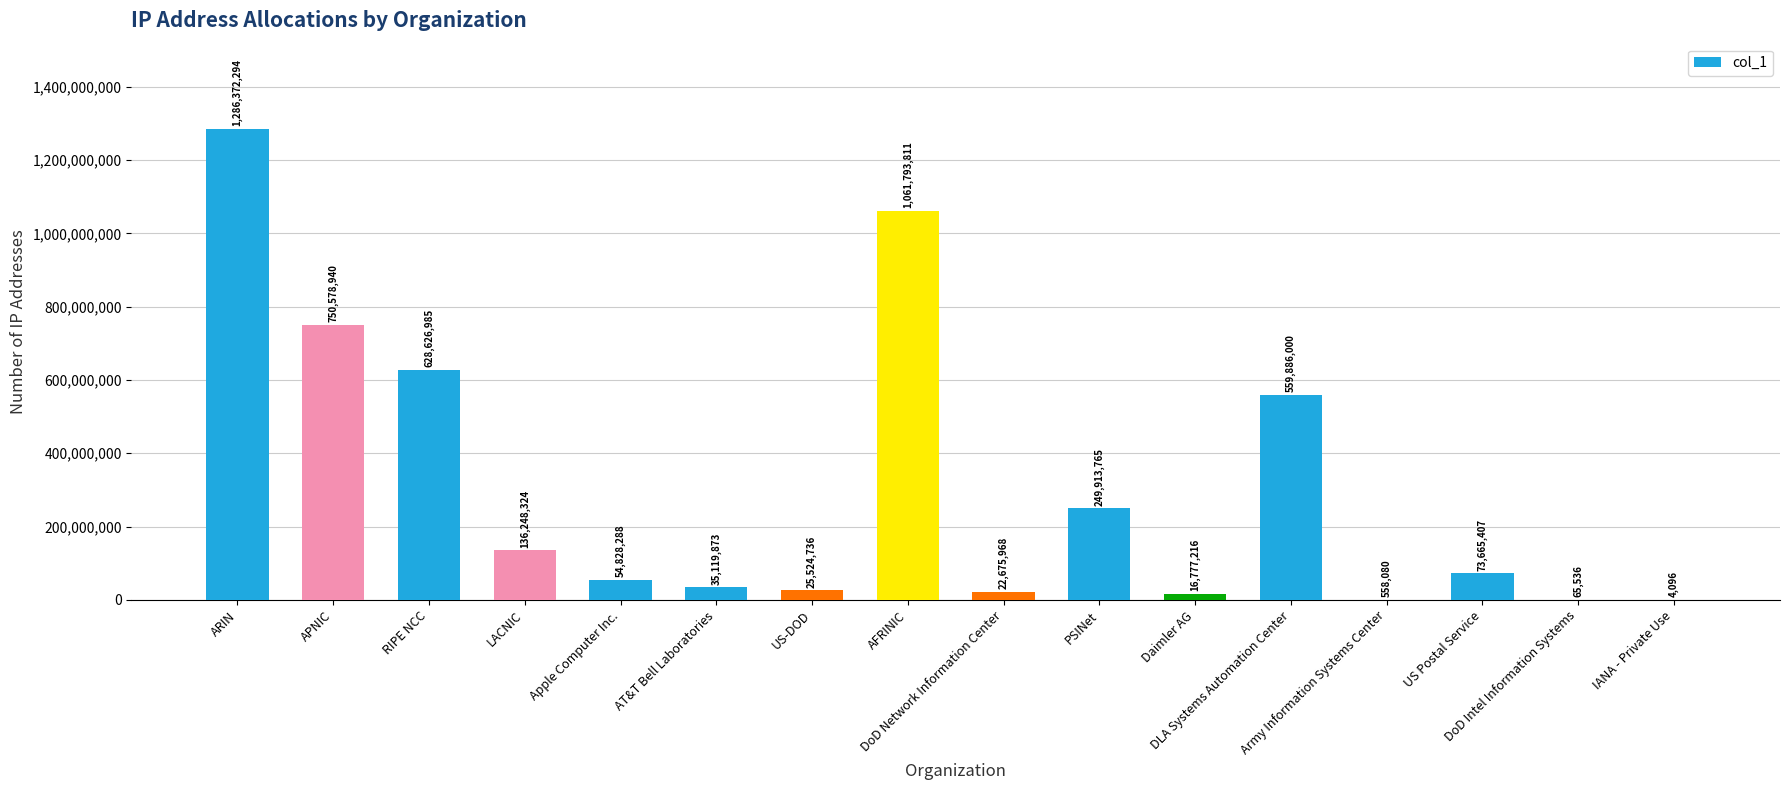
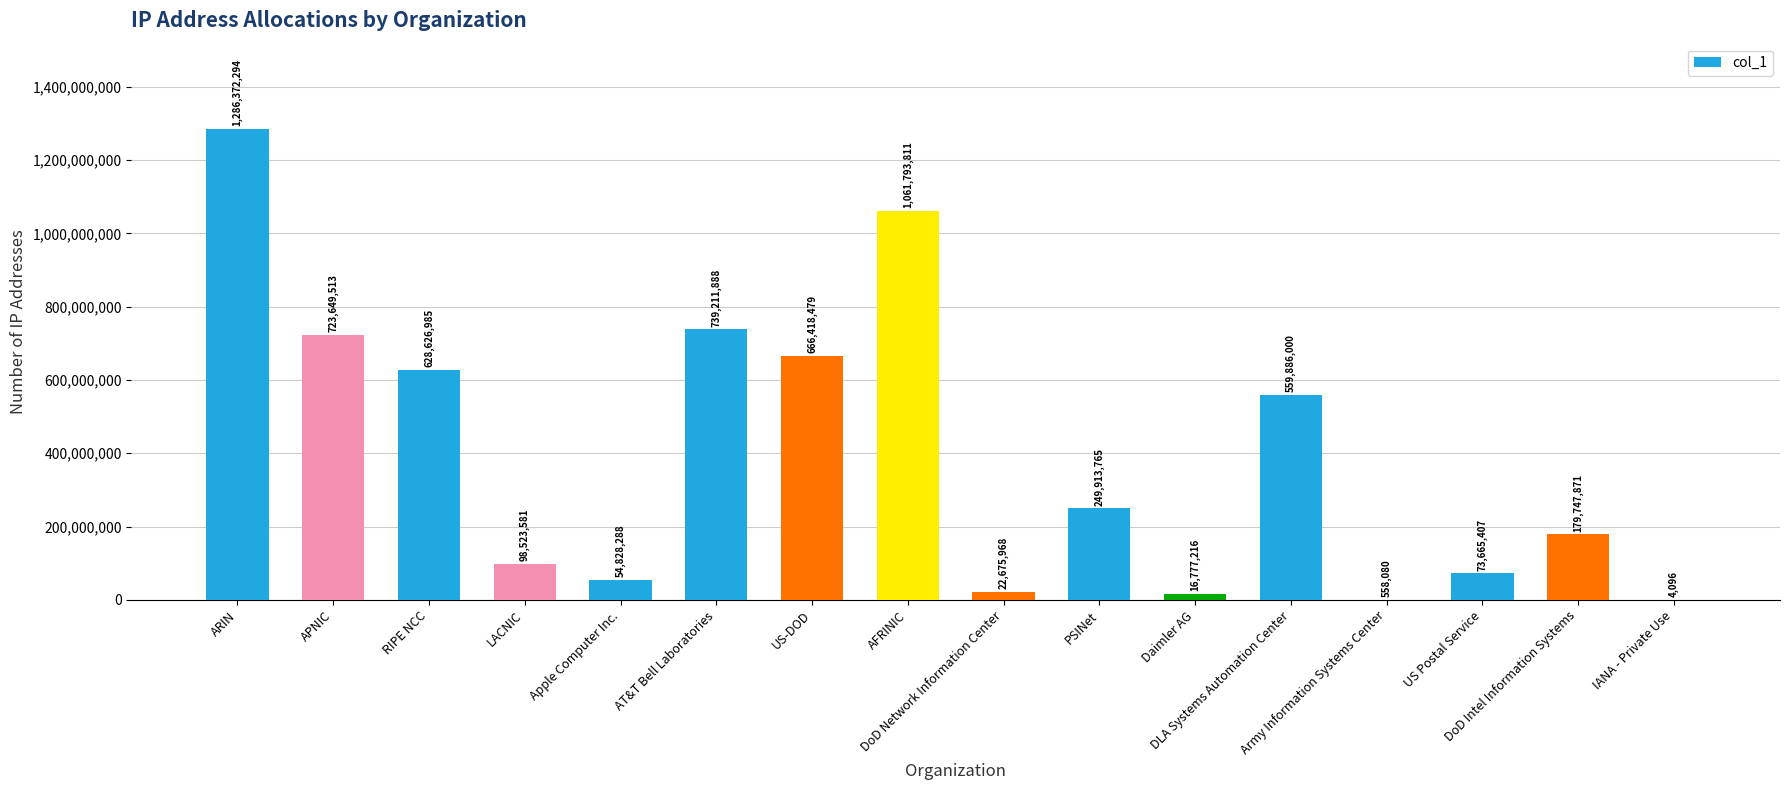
  {
    "ARIN": "1,286,372,294",
-   "APNIC": "750,578,940",
+   "APNIC": "723,649,513",
    "RIPE NCC": "628,626,985",
-   "LACNIC": "136,248,324",
+   "LACNIC": "98,523,581",
    "Apple Computer Inc.": "54,828,288",
-   "AT&T Bell Laboratories": "35,119,873",
-   "US-DOD": "25,524,736",
+   "AT&T Bell Laboratories": "739,211,888",
+   "US-DOD": "666,418,479",
    "AFRINIC": "1,061,793,811",
    "DoD Network Information Center": "22,675,968",
    "PSINet": "249,913,765",
    "Daimler AG": "16,777,216",
    "DLA Systems Automation Center": "559,886,000",
    "Army Information Systems Center": "558,080",
    "US Postal Service": "73,665,407",
-   "DoD Intel Information Systems": "65,536",
+   "DoD Intel Information Systems": "179,747,871",
    "IANA - Private Use": "4,096"
  }
